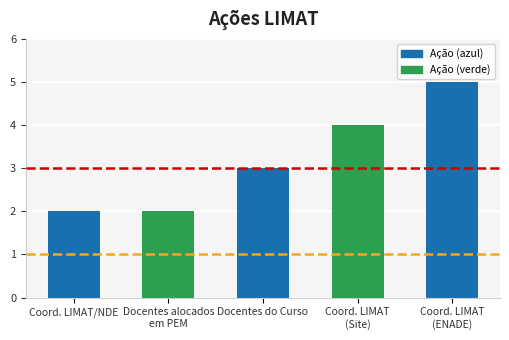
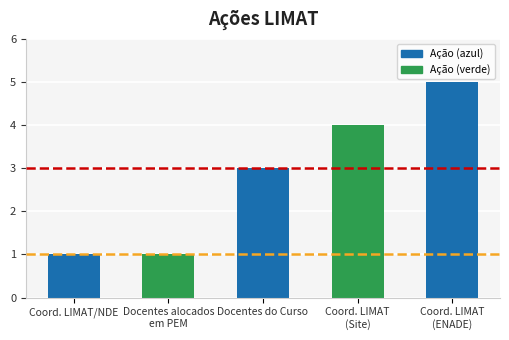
  {
-   "Coord. LIMAT/NDE": 2,
-   "Docentes alocados em PEM": 2,
+   "Coord. LIMAT/NDE": 1,
+   "Docentes alocados em PEM": 1,
    "Docentes do Curso": 3,
    "Coord. LIMAT (Site)": 4,
    "Coord. LIMAT (ENADE)": 5
  }
